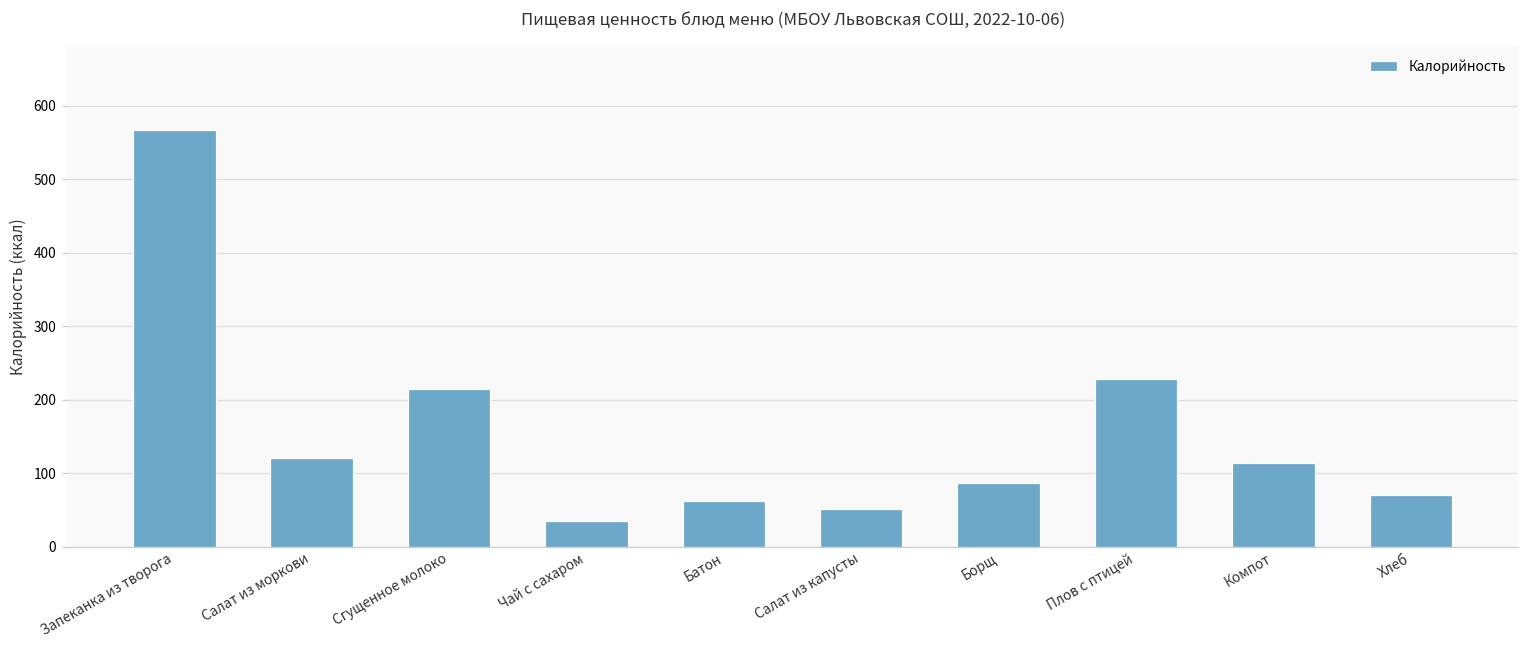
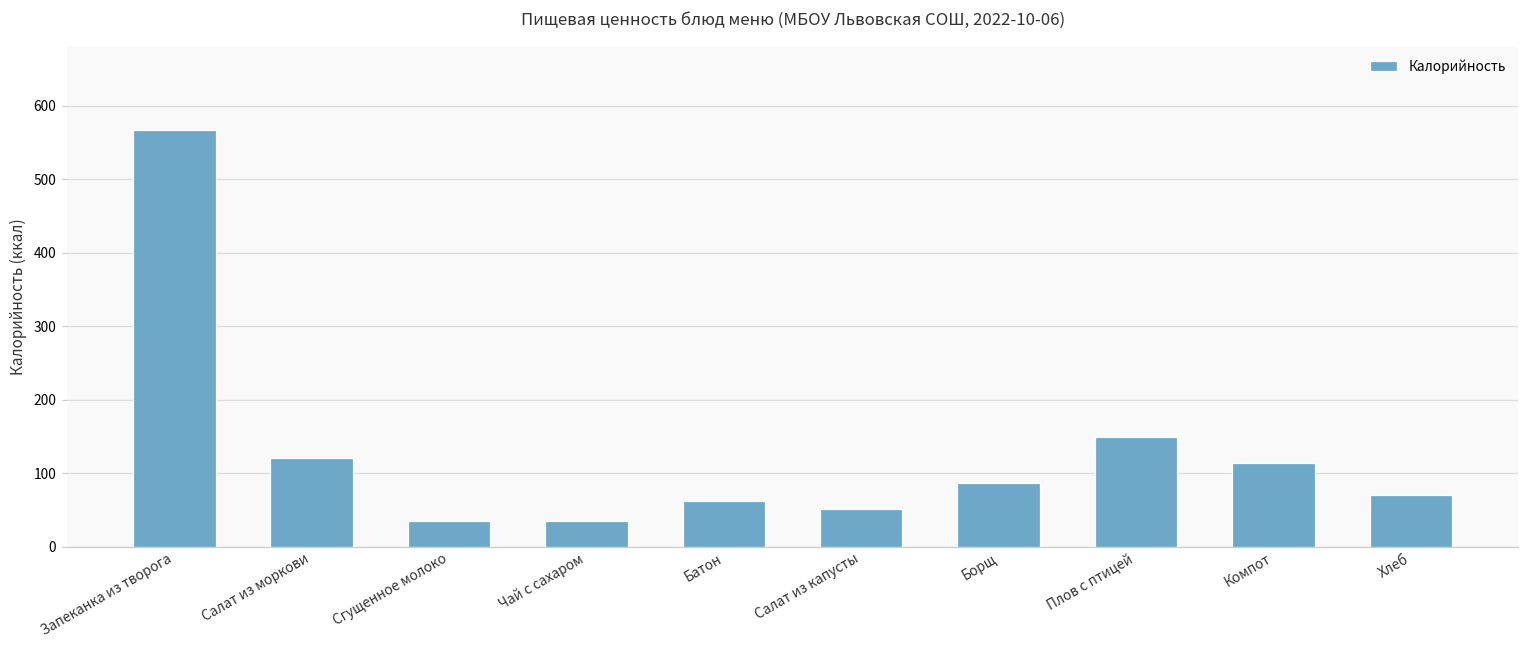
  {
    "Запеканка из творога": 570,
    "Салат из моркови": 120,
-   "Сгущенное молоко": 210,
+   "Сгущенное молоко": 30,
    "Чай с сахаром": 30,
    "Батон": 60,
    "Салат из капусты": 50,
    "Борщ": 90,
-   "Плов с птицей": 230,
+   "Плов с птицей": 150,
    "Компот": 110,
    "Хлеб": 70
  }
